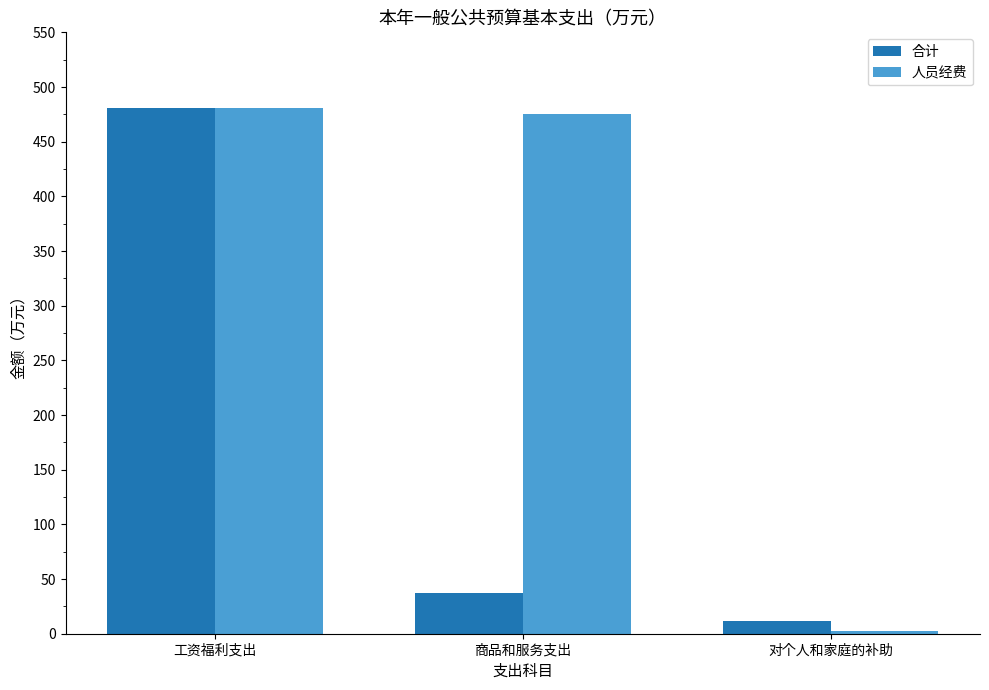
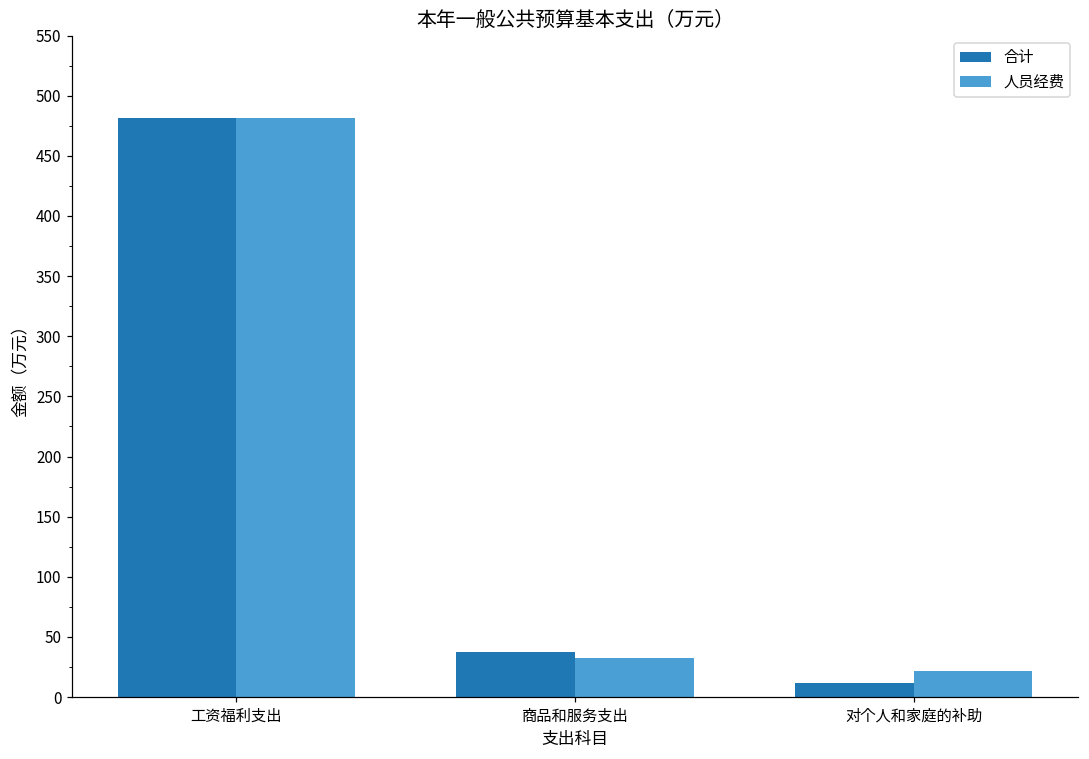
  {
    "合计": {
      "工资福利支出": 481,
      "商品和服务支出": 38,
      "对个人和家庭的补助": 12
    },
    "人员经费": {
      "工资福利支出": 481,
-     "商品和服务支出": 476,
-     "对个人和家庭的补助": 2
+     "商品和服务支出": 32,
+     "对个人和家庭的补助": 22
    }
  }
